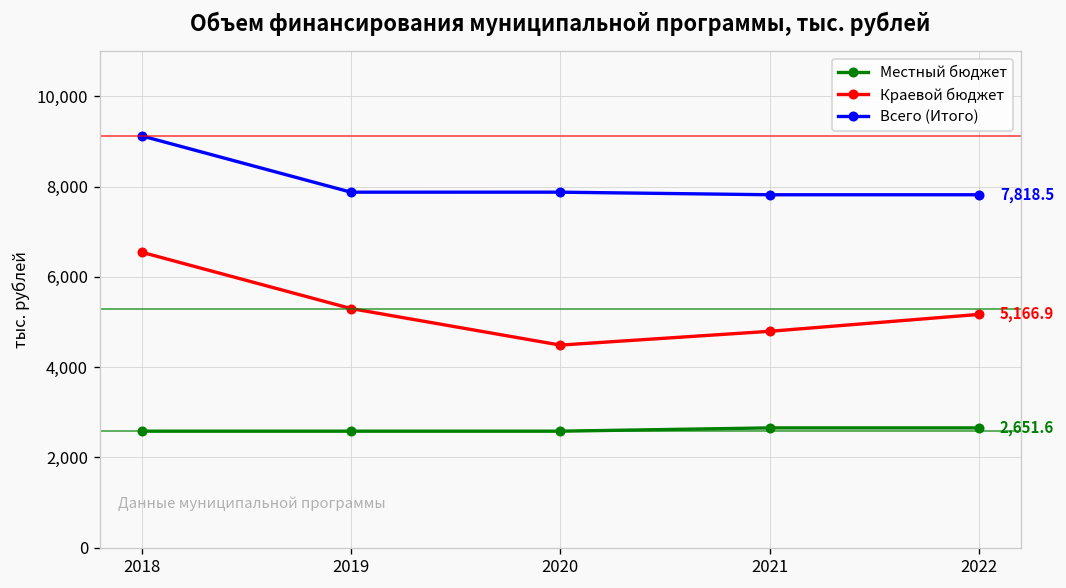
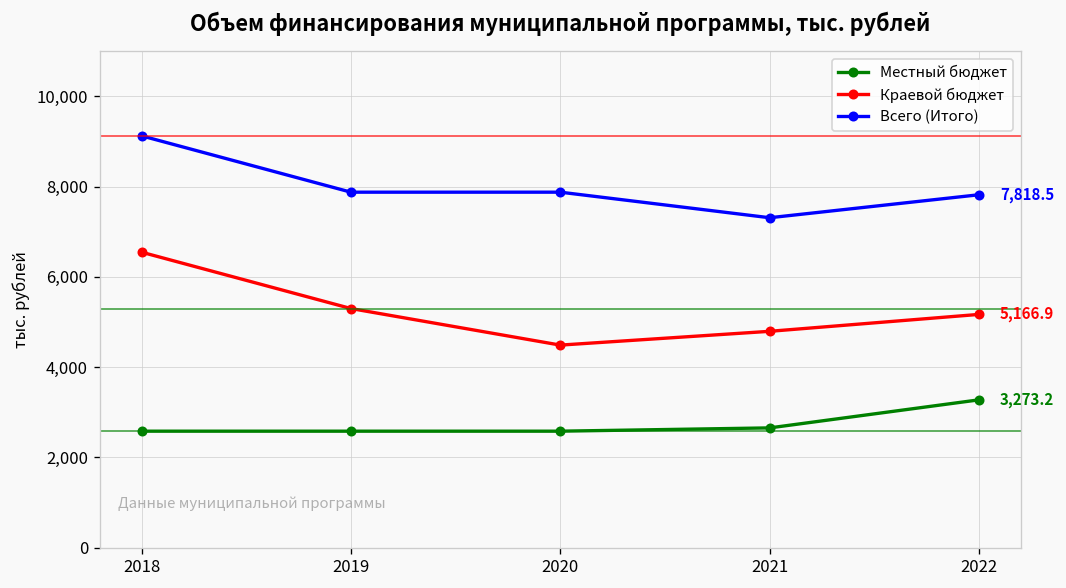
  {
    "Местный бюджет": {
-     "2022": "2,651.6"
+     "2022": "3,273.2"
    },
    "Краевой бюджет": {
      "2022": "5,166.9"
    },
    "Всего (Итого)": {
      "2018": "9,100",
      "2019": "7,900",
      "2020": "7,900",
-     "2021": "7,800"
+     "2021": "7,300"
    }
  }
